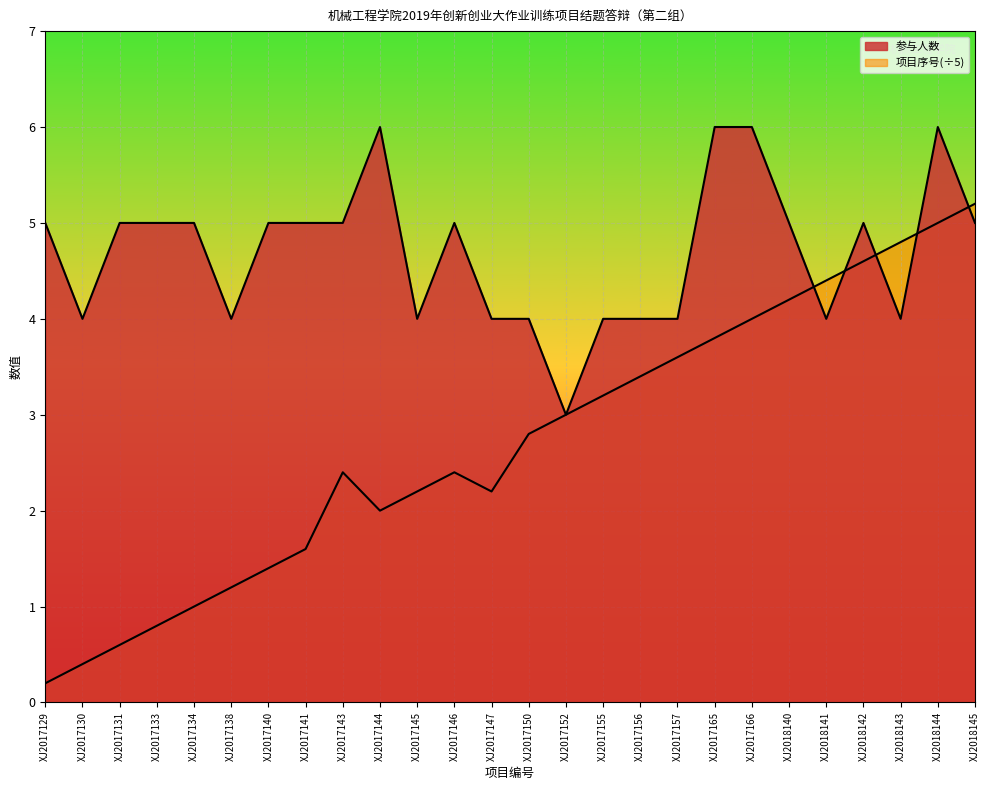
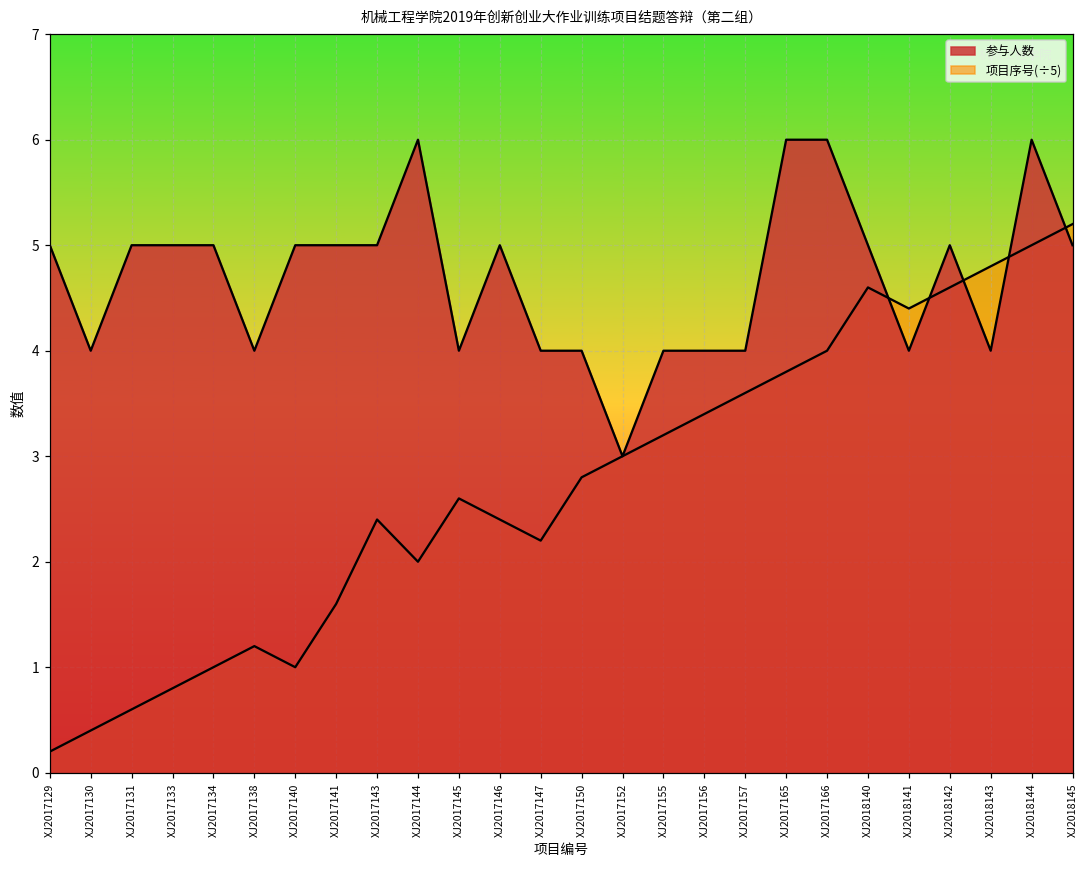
  {
    "参与人数": {
      "XJ2017129": 5.0,
      "XJ2017130": 4.0,
      "XJ2017131": 5.0,
      "XJ2017133": 5.0,
      "XJ2017134": 5.0,
      "XJ2017138": 4.0,
      "XJ2017140": 5.0,
      "XJ2017141": 5.0,
      "XJ2017143": 5.0,
      "XJ2017144": 6.0,
      "XJ2017145": 4.0,
      "XJ2017146": 5.0,
      "XJ2017147": 4.0,
      "XJ2017150": 4.0,
      "XJ2017155": 4.0,
      "XJ2017156": 4.0,
      "XJ2017157": 4.0,
      "XJ2017165": 6.0,
      "XJ2017166": 6.0,
      "XJ2018140": 5.0,
      "XJ2018141": 4.0,
      "XJ2018142": 5.0,
      "XJ2018143": 4.0,
      "XJ2018144": 6.0,
      "XJ2018145": 5.0
    },
    "项目序号(÷5)": {
      "XJ2017129": 0.2,
      "XJ2017130": 0.4,
      "XJ2017131": 0.6,
      "XJ2017133": 0.8,
      "XJ2017134": 1.0,
      "XJ2017138": 1.2,
-     "XJ2017140": 1.4,
+     "XJ2017140": 1.0,
      "XJ2017141": 1.6,
      "XJ2017143": 2.4,
      "XJ2017144": 2.0,
-     "XJ2017145": 2.2,
+     "XJ2017145": 2.6,
      "XJ2017146": 2.4,
      "XJ2017147": 2.2,
      "XJ2017150": 2.8,
      "XJ2017155": 3.2,
      "XJ2017156": 3.4,
      "XJ2017157": 3.6,
      "XJ2017165": 3.8,
      "XJ2017166": 4.0,
-     "XJ2018140": 4.2,
+     "XJ2018140": 4.6,
      "XJ2018141": 4.4,
      "XJ2018142": 4.6,
      "XJ2018143": 4.8,
      "XJ2018144": 5.0,
      "XJ2018145": 5.2
    }
  }
